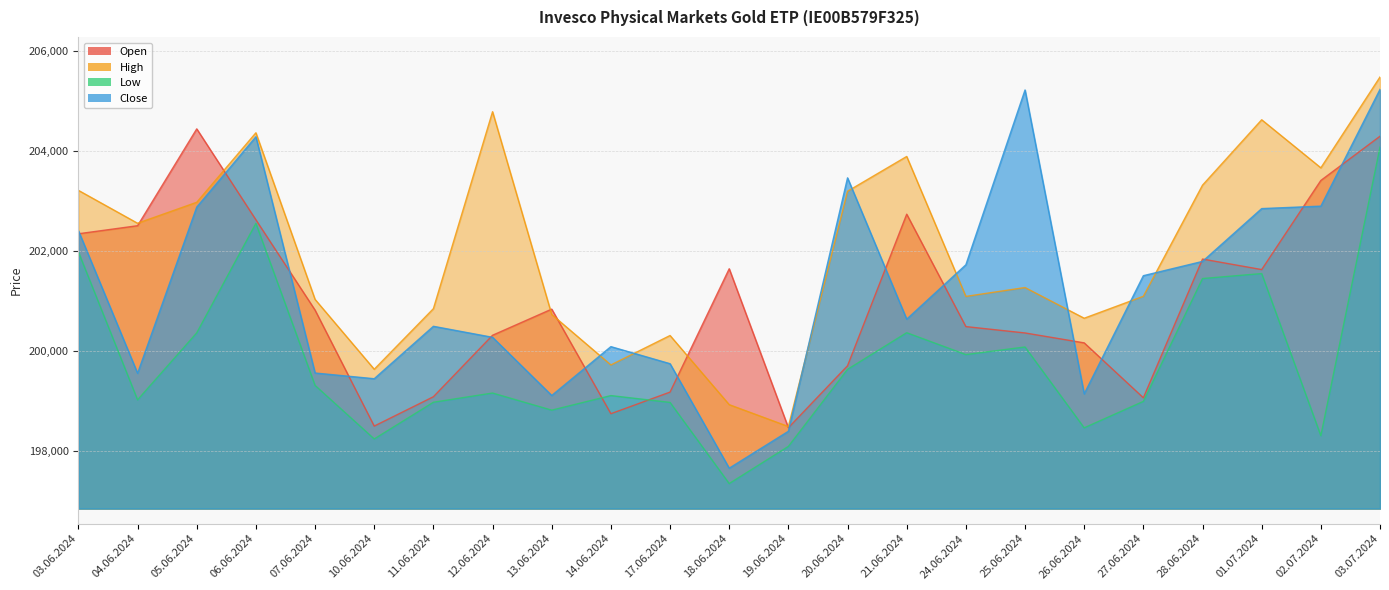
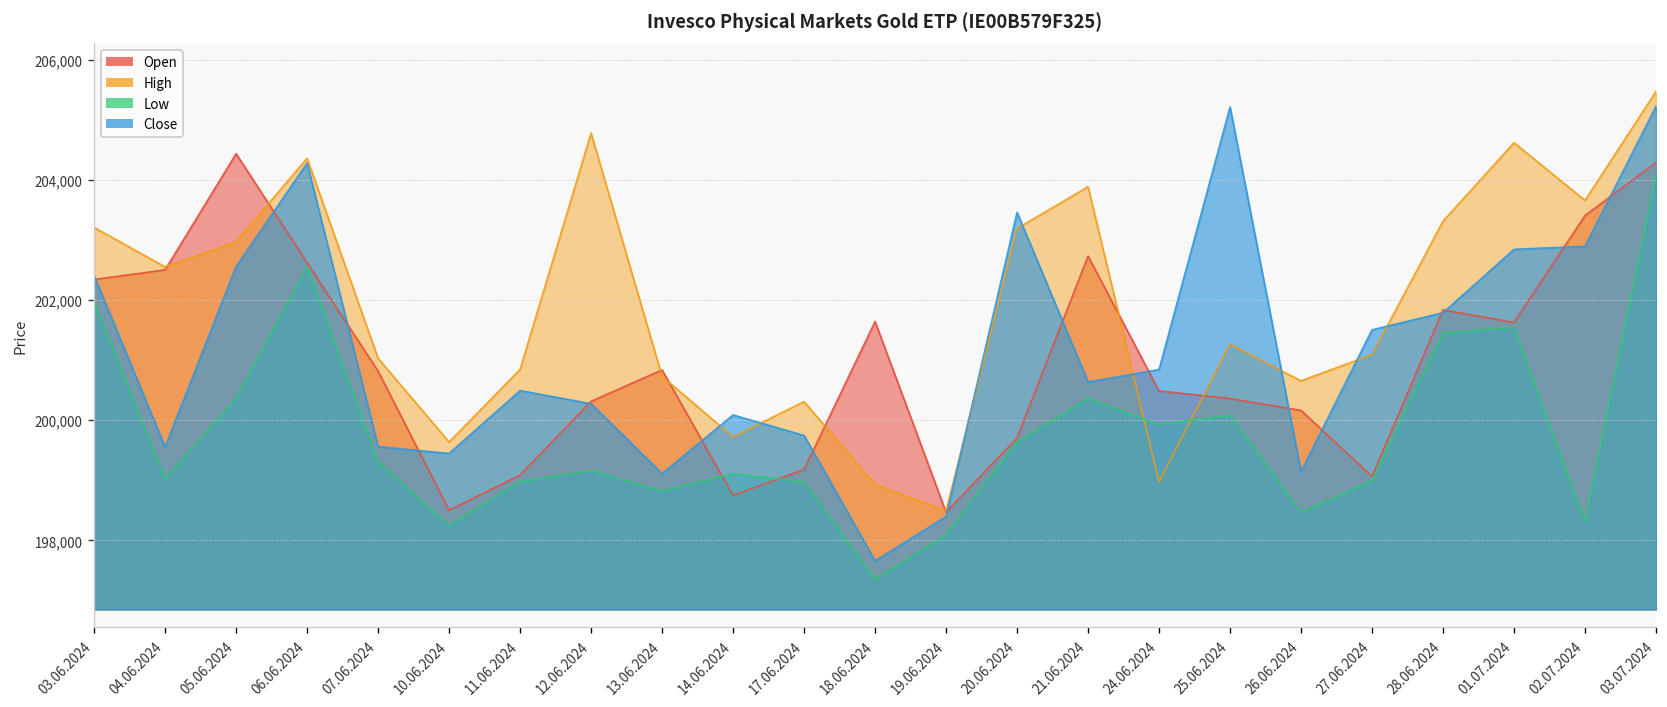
  {
    "Open": {
      "03.06.2024": "202,300",
      "05.06.2024": "204,400",
      "06.06.2024": "202,600",
      "07.06.2024": "200,800",
      "10.06.2024": "198,500",
      "11.06.2024": "199,100",
      "13.06.2024": "200,800",
      "14.06.2024": "198,700",
      "17.06.2024": "199,200",
      "18.06.2024": "201,600",
      "20.06.2024": "199,700",
      "21.06.2024": "202,700",
      "24.06.2024": "200,500",
      "25.06.2024": "200,400",
      "26.06.2024": "200,200",
      "27.06.2024": "199,100",
      "01.07.2024": "201,600",
      "02.07.2024": "203,400",
      "03.07.2024": "204,300"
    },
    "High": {
      "03.06.2024": "203,200",
      "05.06.2024": "203,000",
      "06.06.2024": "204,400",
      "07.06.2024": "201,000",
      "10.06.2024": "199,600",
      "11.06.2024": "200,800",
      "12.06.2024": "204,800",
      "13.06.2024": "200,700",
      "14.06.2024": "199,700",
      "17.06.2024": "200,300",
      "18.06.2024": "198,900",
      "20.06.2024": "203,200",
      "21.06.2024": "203,900",
-     "24.06.2024": "201,100",
+     "24.06.2024": "199,000",
      "25.06.2024": "201,300",
      "26.06.2024": "200,700",
      "27.06.2024": "201,100",
      "28.06.2024": "203,300",
      "01.07.2024": "204,600",
      "02.07.2024": "203,700",
      "03.07.2024": "205,500"
    },
    "Low": {
      "03.06.2024": "202,000",
      "04.06.2024": "199,000",
      "05.06.2024": "200,400",
      "06.06.2024": "202,600",
      "07.06.2024": "199,300",
      "10.06.2024": "198,200",
      "11.06.2024": "199,000",
      "12.06.2024": "199,200",
      "13.06.2024": "198,800",
      "14.06.2024": "199,100",
      "17.06.2024": "199,000",
      "18.06.2024": "197,400",
      "19.06.2024": "198,100",
      "20.06.2024": "199,600",
      "21.06.2024": "200,400",
      "24.06.2024": "199,900",
      "25.06.2024": "200,100",
      "26.06.2024": "198,500",
      "27.06.2024": "199,000",
      "28.06.2024": "201,400",
      "01.07.2024": "201,500",
      "02.07.2024": "198,300",
      "03.07.2024": "204,100"
    },
    "Close": {
      "03.06.2024": "202,400",
      "04.06.2024": "199,600",
-     "05.06.2024": "202,900",
+     "05.06.2024": "202,600",
      "06.06.2024": "204,300",
      "07.06.2024": "199,600",
      "10.06.2024": "199,400",
      "11.06.2024": "200,500",
      "13.06.2024": "199,100",
      "14.06.2024": "200,100",
      "17.06.2024": "199,700",
      "18.06.2024": "197,700",
      "19.06.2024": "198,400",
      "20.06.2024": "203,500",
      "21.06.2024": "200,600",
-     "24.06.2024": "201,700",
+     "24.06.2024": "200,800",
      "25.06.2024": "205,200",
      "26.06.2024": "199,100",
      "27.06.2024": "201,500",
      "01.07.2024": "202,800",
      "02.07.2024": "202,900",
      "03.07.2024": "205,200"
    }
  }
